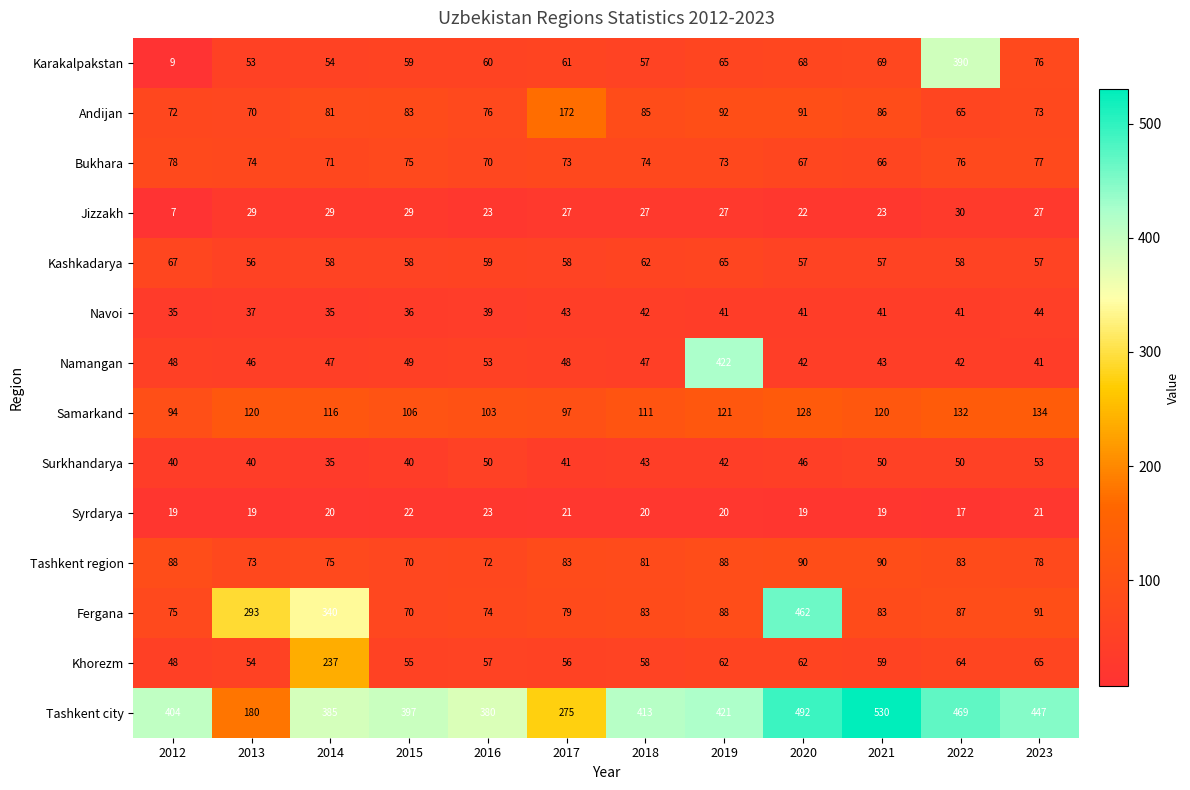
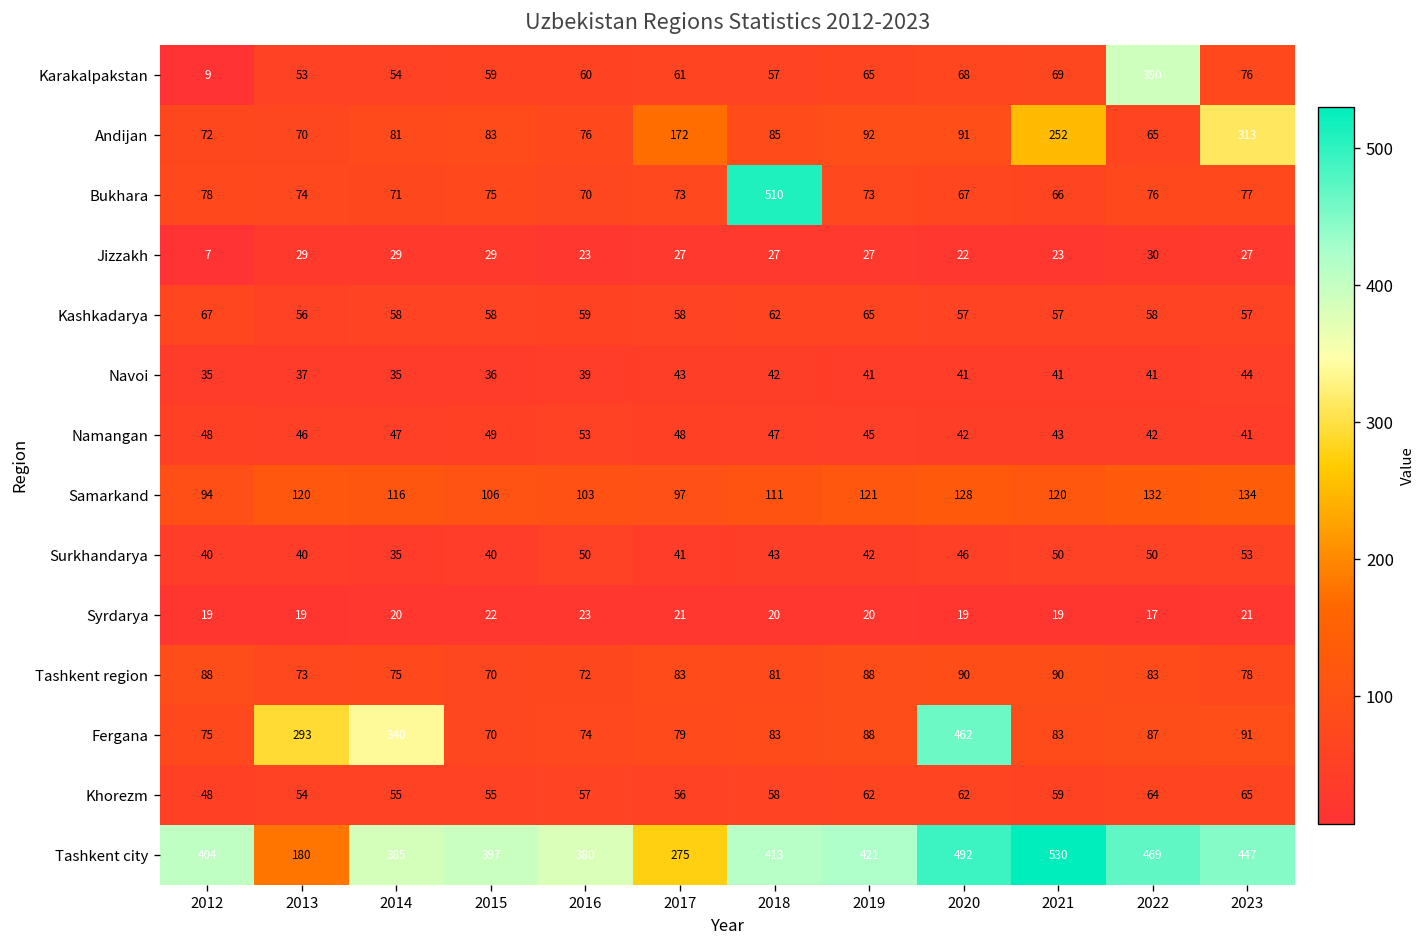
  {
    "Karakalpakstan": {
      "2012": 9,
      "2013": 53,
      "2014": 54,
      "2015": 59,
      "2016": 60,
      "2017": 61,
      "2018": 57,
      "2019": 65,
      "2020": 68,
      "2021": 69,
      "2022": 390,
      "2023": 76
    },
    "Andijan": {
      "2012": 72,
      "2013": 70,
      "2014": 81,
      "2015": 83,
      "2016": 76,
      "2017": 172,
      "2018": 85,
      "2019": 92,
      "2020": 91,
-     "2021": 86,
+     "2021": 252,
      "2022": 65,
-     "2023": 73
+     "2023": 313
    },
    "Bukhara": {
      "2012": 78,
      "2013": 74,
      "2014": 71,
      "2015": 75,
      "2016": 70,
      "2017": 73,
-     "2018": 74,
+     "2018": 510,
      "2019": 73,
      "2020": 67,
      "2021": 66,
      "2022": 76,
      "2023": 77
    },
    "Jizzakh": {
      "2012": 7,
      "2013": 29,
      "2014": 29,
      "2015": 29,
      "2016": 23,
      "2017": 27,
      "2018": 27,
      "2019": 27,
      "2020": 22,
      "2021": 23,
      "2022": 30,
      "2023": 27
    },
    "Kashkadarya": {
      "2012": 67,
      "2013": 56,
      "2014": 58,
      "2015": 58,
      "2016": 59,
      "2017": 58,
      "2018": 62,
      "2019": 65,
      "2020": 57,
      "2021": 57,
      "2022": 58,
      "2023": 57
    },
    "Navoi": {
      "2012": 35,
      "2013": 37,
      "2014": 35,
      "2015": 36,
      "2016": 39,
      "2017": 43,
      "2018": 42,
      "2019": 41,
      "2020": 41,
      "2021": 41,
      "2022": 41,
      "2023": 44
    },
    "Namangan": {
      "2012": 48,
      "2013": 46,
      "2014": 47,
      "2015": 49,
      "2016": 53,
      "2017": 48,
      "2018": 47,
-     "2019": 422,
+     "2019": 45,
      "2020": 42,
      "2021": 43,
      "2022": 42,
      "2023": 41
    },
    "Samarkand": {
      "2012": 94,
      "2013": 120,
      "2014": 116,
      "2015": 106,
      "2016": 103,
      "2017": 97,
      "2018": 111,
      "2019": 121,
      "2020": 128,
      "2021": 120,
      "2022": 132,
      "2023": 134
    },
    "Surkhandarya": {
      "2012": 40,
      "2013": 40,
      "2014": 35,
      "2015": 40,
      "2016": 50,
      "2017": 41,
      "2018": 43,
      "2019": 42,
      "2020": 46,
      "2021": 50,
      "2022": 50,
      "2023": 53
    },
    "Syrdarya": {
      "2012": 19,
      "2013": 19,
      "2014": 20,
      "2015": 22,
      "2016": 23,
      "2017": 21,
      "2018": 20,
      "2019": 20,
      "2020": 19,
      "2021": 19,
      "2022": 17,
      "2023": 21
    },
    "Tashkent region": {
      "2012": 88,
      "2013": 73,
      "2014": 75,
      "2015": 70,
      "2016": 72,
      "2017": 83,
      "2018": 81,
      "2019": 88,
      "2020": 90,
      "2021": 90,
      "2022": 83,
      "2023": 78
    },
    "Fergana": {
      "2012": 75,
      "2013": 293,
      "2014": 340,
      "2015": 70,
      "2016": 74,
      "2017": 79,
      "2018": 83,
      "2019": 88,
      "2020": 462,
      "2021": 83,
      "2022": 87,
      "2023": 91
    },
    "Khorezm": {
      "2012": 48,
      "2013": 54,
-     "2014": 237,
+     "2014": 55,
      "2015": 55,
      "2016": 57,
      "2017": 56,
      "2018": 58,
      "2019": 62,
      "2020": 62,
      "2021": 59,
      "2022": 64,
      "2023": 65
    },
    "Tashkent city": {
      "2012": 404,
      "2013": 180,
      "2014": 385,
      "2015": 397,
      "2016": 380,
      "2017": 275,
      "2018": 413,
      "2019": 421,
      "2020": 492,
      "2021": 530,
      "2022": 469,
      "2023": 447
    }
  }
